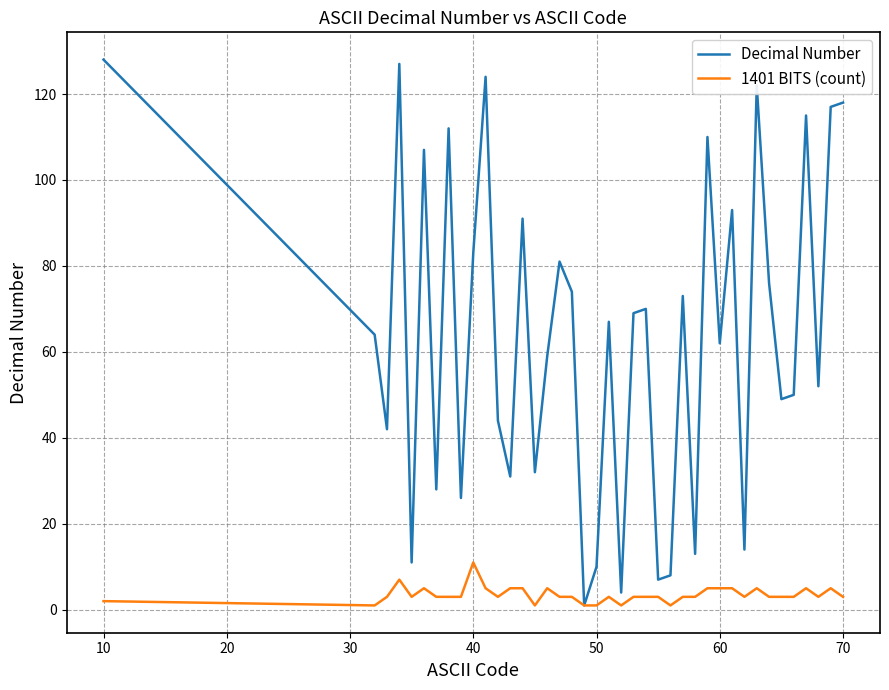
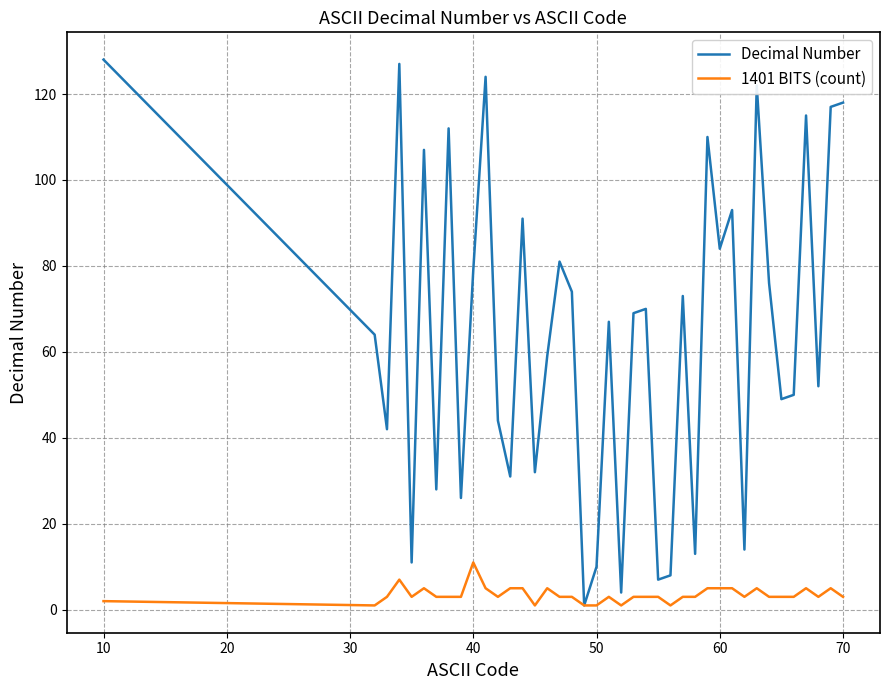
  {
    "Decimal Number": {
      "10": 128,
-     "40": 83,
+     "40": 79,
      "50": 10,
-     "60": 62,
+     "60": 84,
      "70": 118
    },
    "1401 BITS (count)": {
      "10": 2,
      "40": 11,
      "50": 1,
      "60": 5,
      "70": 3
    }
  }
